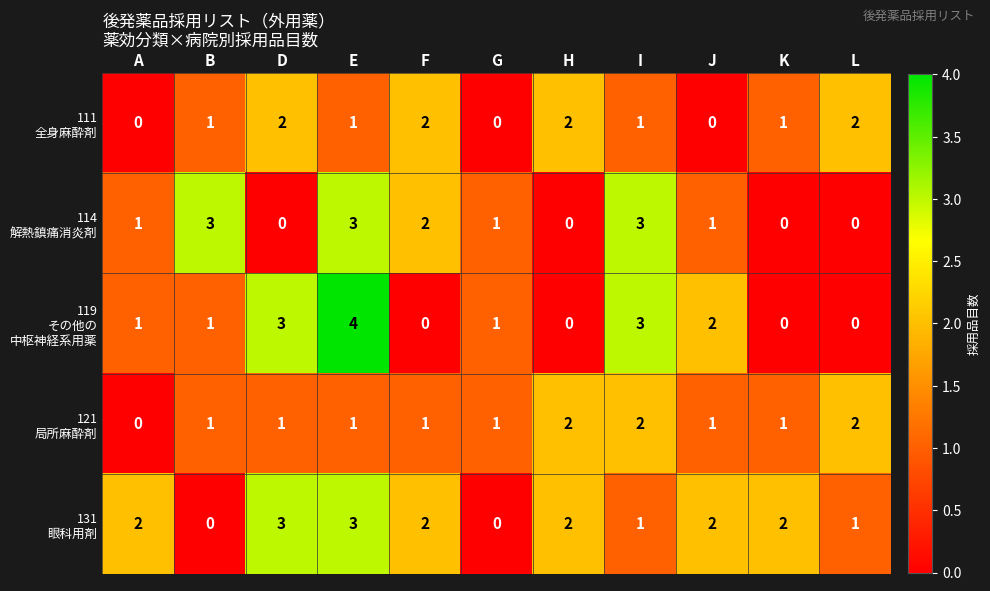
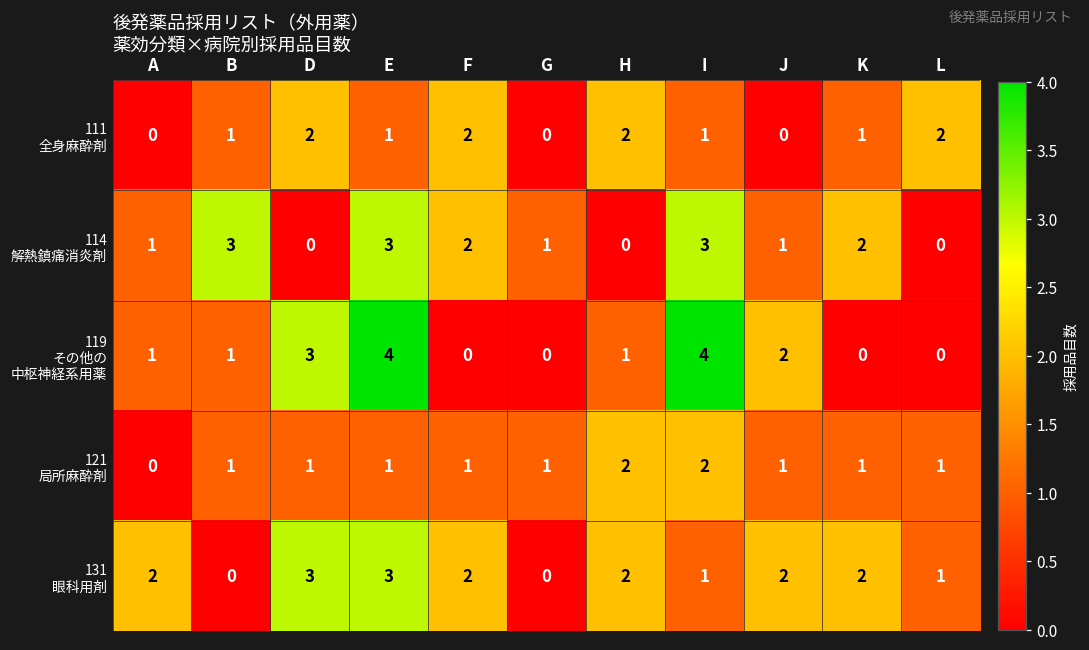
  {
    "111 全身麻酔剤": {
      "A": 0,
      "B": 1,
      "D": 2,
      "E": 1,
      "F": 2,
      "G": 0,
      "H": 2,
      "I": 1,
      "J": 0,
      "K": 1,
      "L": 2
    },
    "114 解熱鎮痛消炎剤": {
      "A": 1,
      "B": 3,
      "D": 0,
      "E": 3,
      "F": 2,
      "G": 1,
      "H": 0,
      "I": 3,
      "J": 1,
-     "K": 0,
+     "K": 2,
      "L": 0
    },
    "119 その他の 中枢神経系用薬": {
      "A": 1,
      "B": 1,
      "D": 3,
      "E": 4,
      "F": 0,
-     "G": 1,
-     "H": 0,
-     "I": 3,
+     "G": 0,
+     "H": 1,
+     "I": 4,
      "J": 2,
      "K": 0,
      "L": 0
    },
    "121 局所麻酔剤": {
      "A": 0,
      "B": 1,
      "D": 1,
      "E": 1,
      "F": 1,
      "G": 1,
      "H": 2,
      "I": 2,
      "J": 1,
      "K": 1,
-     "L": 2
+     "L": 1
    },
    "131 眼科用剤": {
      "A": 2,
      "B": 0,
      "D": 3,
      "E": 3,
      "F": 2,
      "G": 0,
      "H": 2,
      "I": 1,
      "J": 2,
      "K": 2,
      "L": 1
    }
  }
